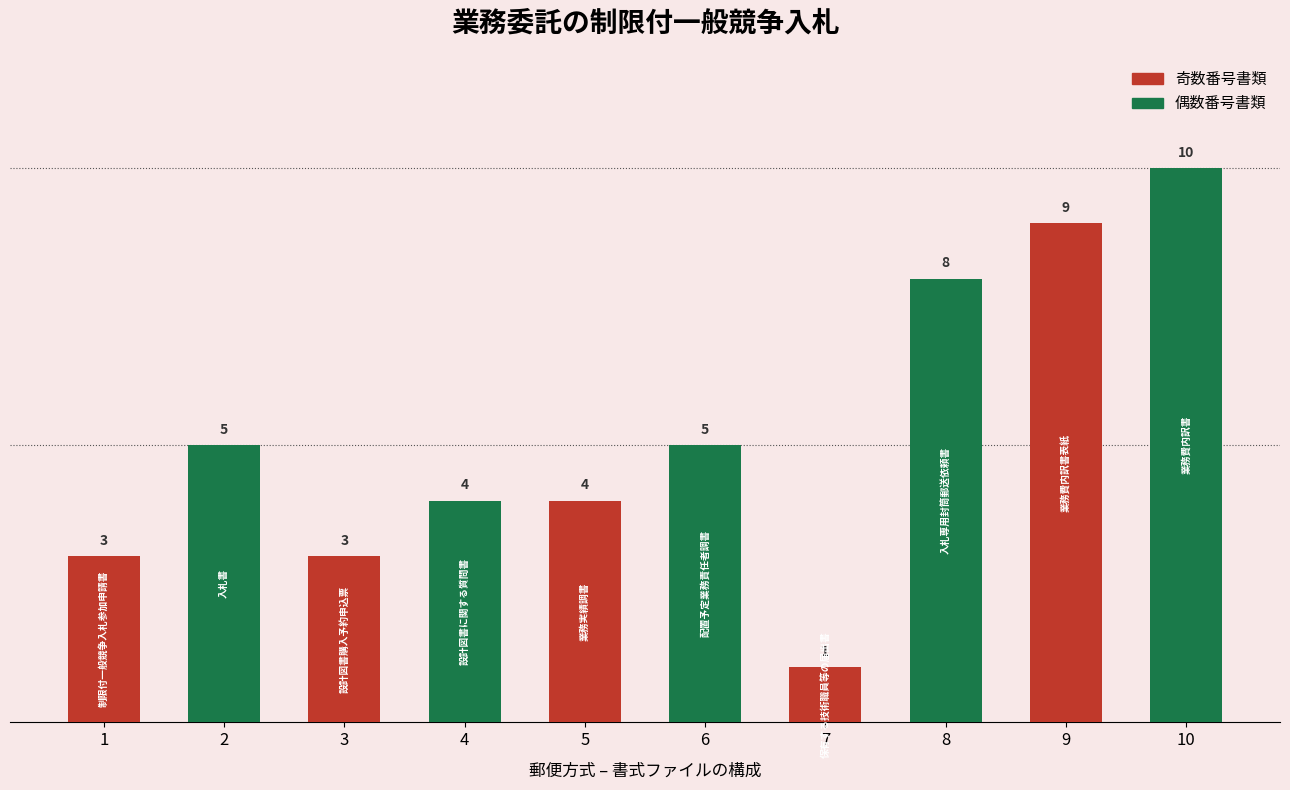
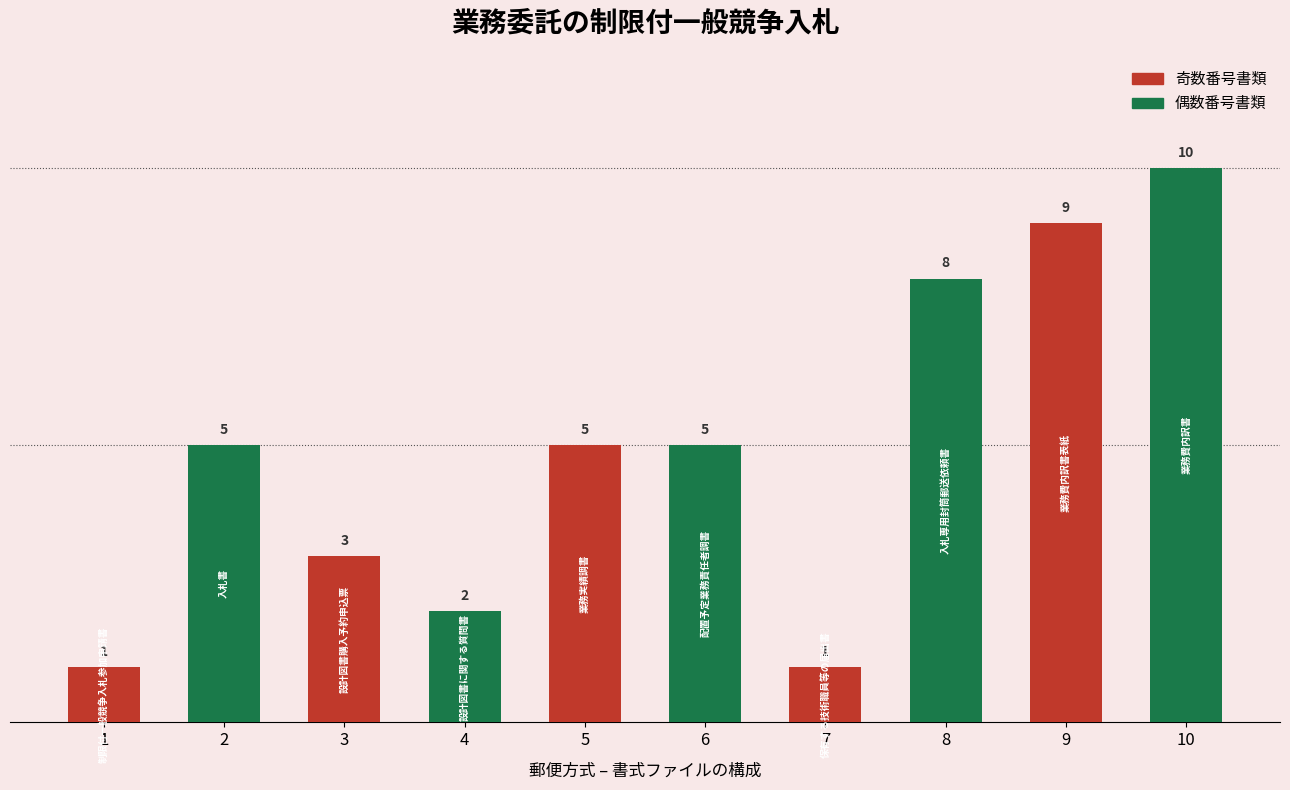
  {
-   "1": 3,
+   "1": 1,
    "2": 5,
    "3": 3,
-   "4": 4,
-   "5": 4,
+   "4": 2,
+   "5": 5,
    "6": 5,
    "7": 1,
    "8": 8,
    "9": 9,
    "10": 10
  }
